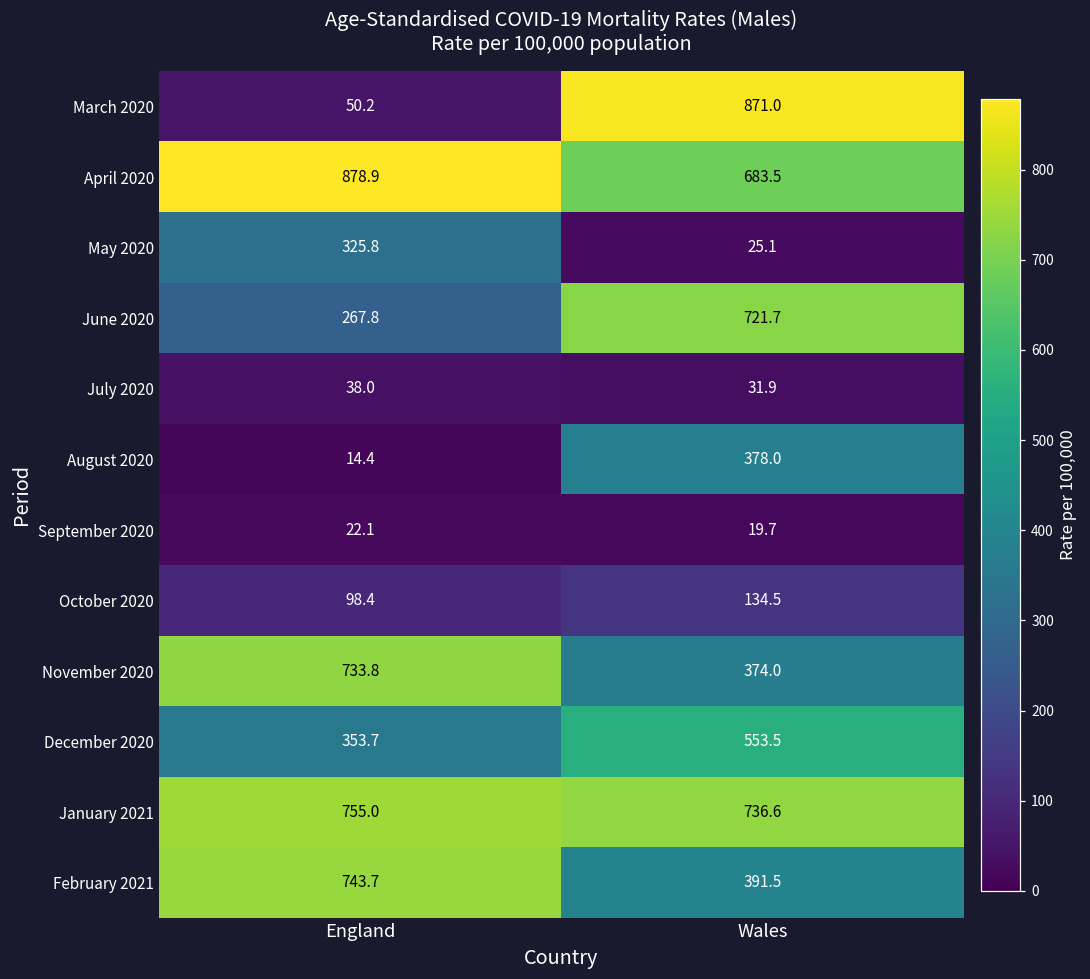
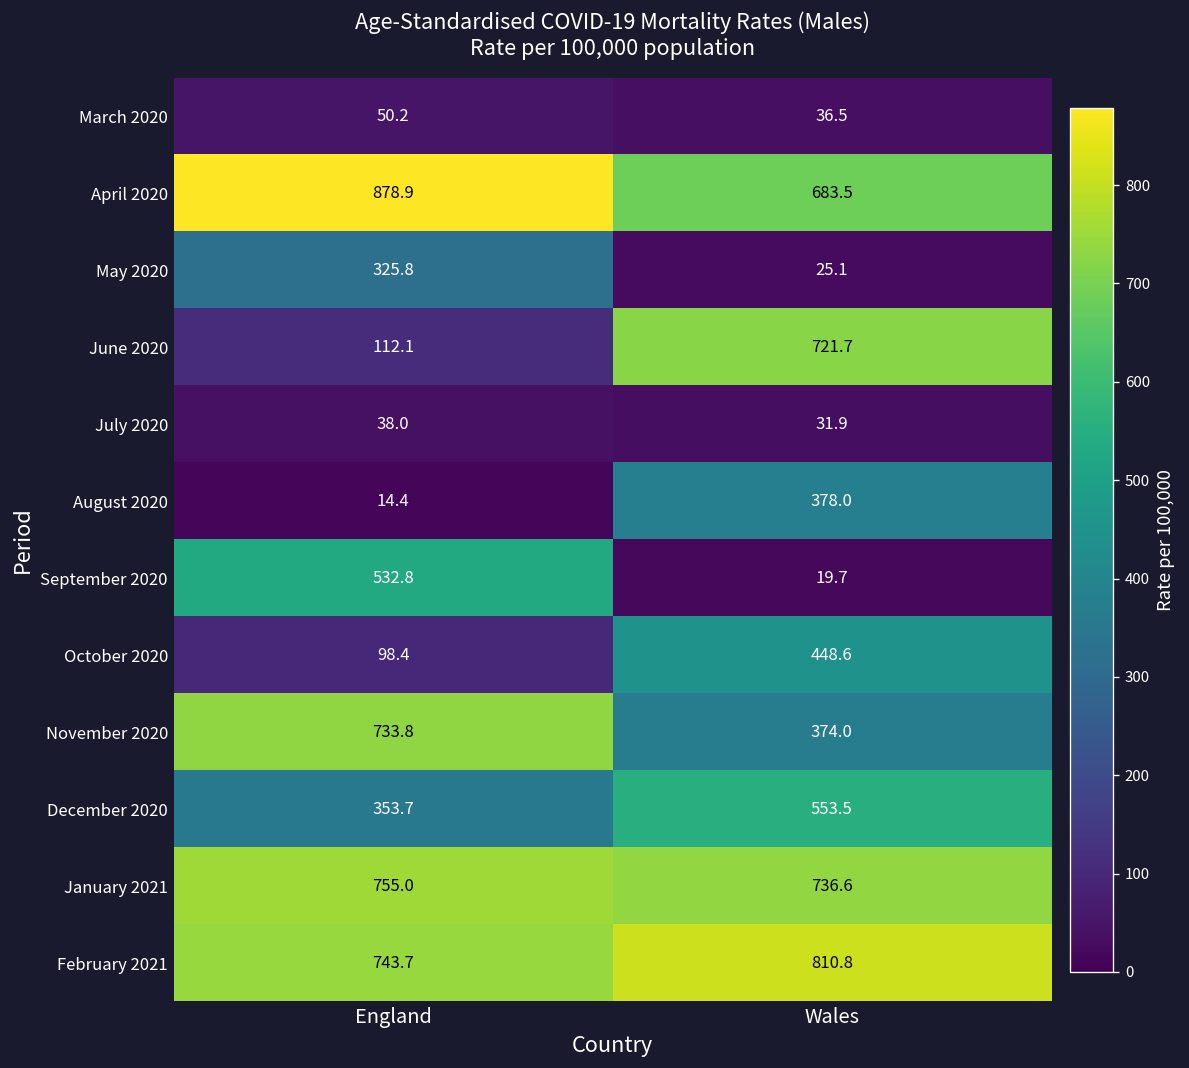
  {
    "March 2020": {
      "England": 50.2,
-     "Wales": 871.0
+     "Wales": 36.5
    },
    "April 2020": {
      "England": 878.9,
      "Wales": 683.5
    },
    "May 2020": {
      "England": 325.8,
      "Wales": 25.1
    },
    "June 2020": {
-     "England": 267.8,
+     "England": 112.1,
      "Wales": 721.7
    },
    "July 2020": {
      "England": 38.0,
      "Wales": 31.9
    },
    "August 2020": {
      "England": 14.4,
      "Wales": 378.0
    },
    "September 2020": {
-     "England": 22.1,
+     "England": 532.8,
      "Wales": 19.7
    },
    "October 2020": {
      "England": 98.4,
-     "Wales": 134.5
+     "Wales": 448.6
    },
    "November 2020": {
      "England": 733.8,
      "Wales": 374.0
    },
    "December 2020": {
      "England": 353.7,
      "Wales": 553.5
    },
    "January 2021": {
      "England": 755.0,
      "Wales": 736.6
    },
    "February 2021": {
      "England": 743.7,
-     "Wales": 391.5
+     "Wales": 810.8
    }
  }
